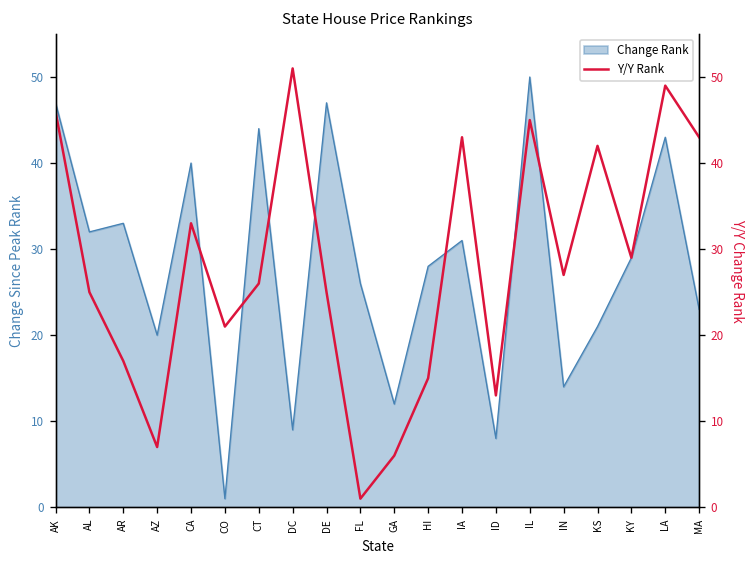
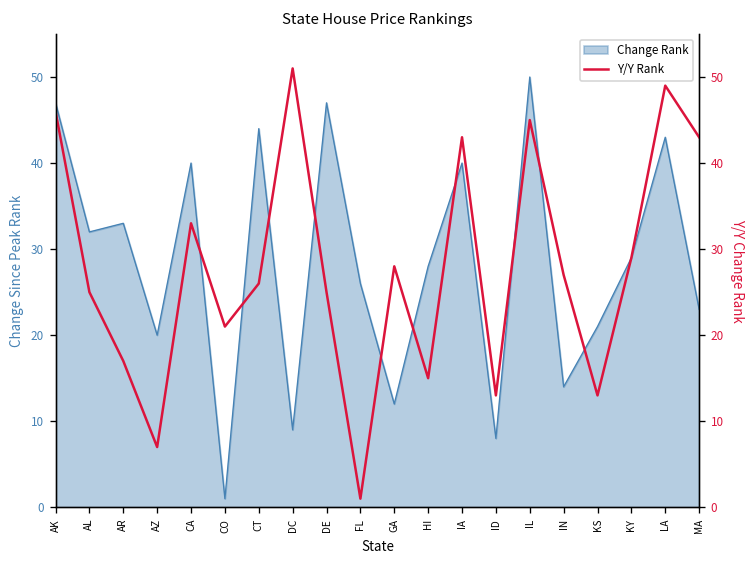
  {
    "Change Rank": {
      "AK": 47,
      "AL": 32,
      "AR": 33,
      "AZ": 20,
      "CA": 40,
      "CO": 1,
      "CT": 44,
      "DC": 9,
      "DE": 47,
      "FL": 26,
      "GA": 12,
      "HI": 28,
-     "IA": 31,
+     "IA": 40,
      "ID": 8,
      "IL": 50,
      "IN": 14,
      "KS": 21,
      "KY": 29,
      "LA": 43,
      "MA": 23
    },
    "Y/Y Rank": {
      "AK": 46,
      "AL": 25,
      "AR": 17,
      "AZ": 7,
      "CA": 33,
      "CO": 21,
      "CT": 26,
      "DC": 51,
      "DE": 25,
      "FL": 1,
-     "GA": 6,
+     "GA": 28,
      "HI": 15,
      "IA": 43,
      "ID": 13,
      "IL": 45,
      "IN": 27,
-     "KS": 42,
+     "KS": 13,
      "KY": 29,
      "LA": 49,
      "MA": 43
    }
  }
